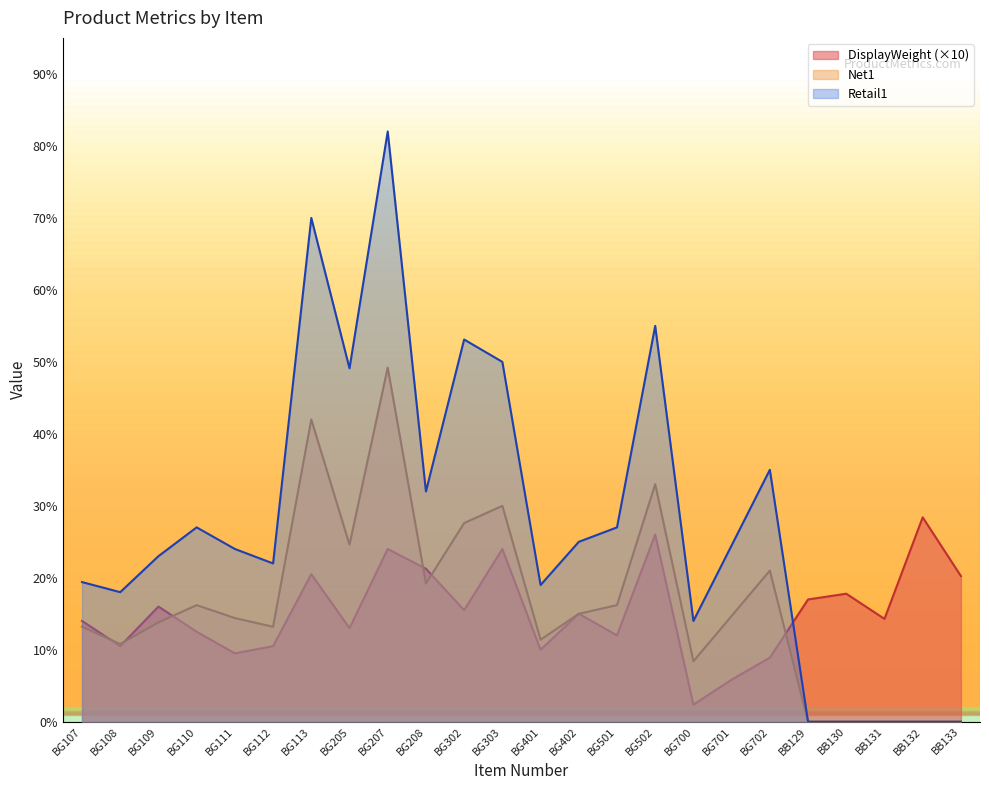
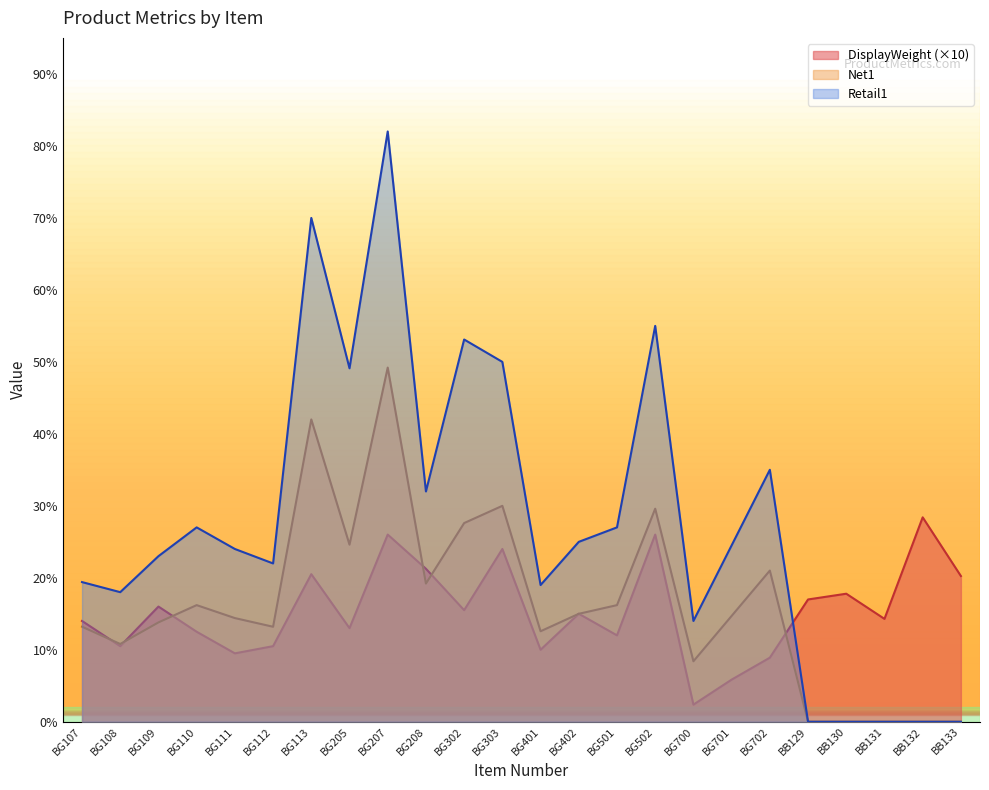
  {
    "DisplayWeight (×10)": {
      "BG107": "14%",
      "BG109": "16%",
      "BG110": "13%",
      "BG111": "10%",
      "BG112": "11%",
      "BG113": "21%",
      "BG205": "13%",
-     "BG207": "24%",
+     "BG207": "26%",
      "BG208": "21%",
      "BG302": "16%",
      "BG303": "24%",
      "BG401": "10%",
      "BG501": "12%",
      "BG502": "26%",
      "BG700": "2%",
      "BG701": "6%",
      "BG702": "9%",
      "BB129": "17%",
      "BB130": "18%",
      "BB131": "14%",
      "BB132": "28%",
      "BB133": "20%"
    },
    "Net1": {
      "BG107": "13%",
      "BG109": "14%",
      "BG110": "16%",
      "BG111": "14%",
      "BG112": "13%",
      "BG113": "42%",
      "BG205": "25%",
      "BG207": "49%",
      "BG208": "19%",
      "BG302": "28%",
      "BG303": "30%",
-     "BG401": "11%",
+     "BG401": "13%",
      "BG501": "16%",
-     "BG502": "33%",
+     "BG502": "30%",
      "BG700": "8%",
      "BG701": "15%",
      "BG702": "21%"
    },
    "Retail1": {
      "BG107": "19%",
      "BG108": "18%",
      "BG109": "23%",
      "BG110": "27%",
      "BG111": "24%",
      "BG112": "22%",
      "BG113": "70%",
      "BG205": "49%",
      "BG207": "82%",
      "BG208": "32%",
      "BG302": "53%",
      "BG303": "50%",
      "BG401": "19%",
      "BG402": "25%",
      "BG501": "27%",
      "BG502": "55%",
      "BG700": "14%",
      "BG701": "25%",
      "BG702": "35%"
    }
  }
